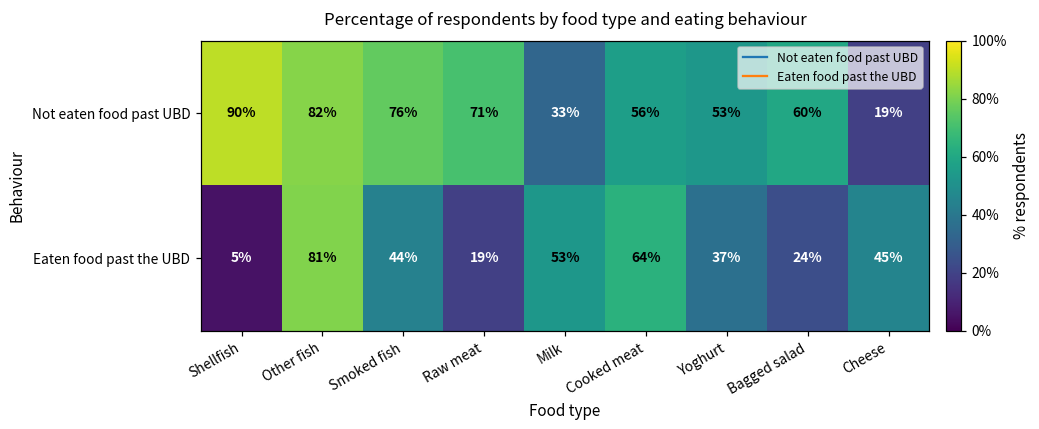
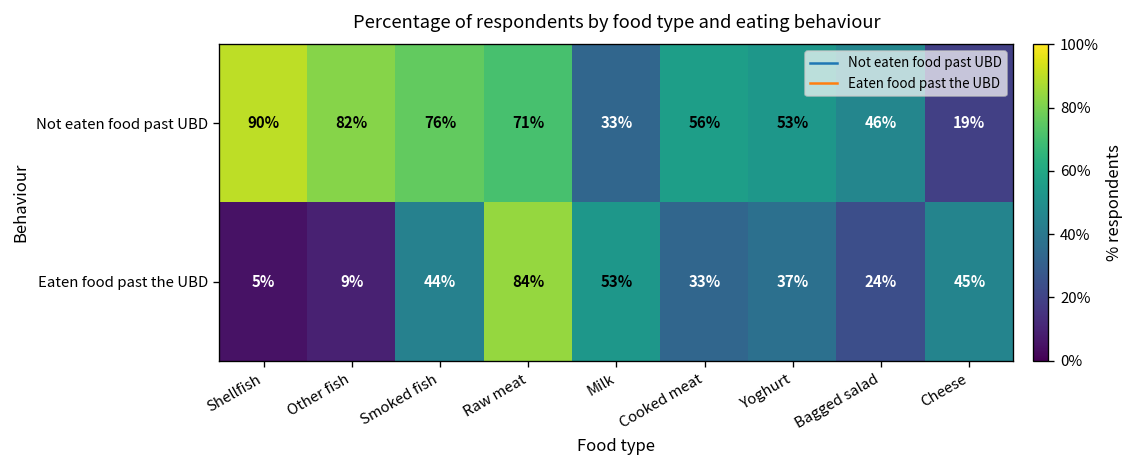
  {
    "Not eaten food past UBD": {
      "Shellfish": "90%",
      "Other fish": "82%",
      "Smoked fish": "76%",
      "Raw meat": "71%",
      "Milk": "33%",
      "Cooked meat": "56%",
      "Yoghurt": "53%",
-     "Bagged salad": "60%",
+     "Bagged salad": "46%",
      "Cheese": "19%"
    },
    "Eaten food past the UBD": {
      "Shellfish": "5%",
-     "Other fish": "81%",
+     "Other fish": "9%",
      "Smoked fish": "44%",
-     "Raw meat": "19%",
+     "Raw meat": "84%",
      "Milk": "53%",
-     "Cooked meat": "64%",
+     "Cooked meat": "33%",
      "Yoghurt": "37%",
      "Bagged salad": "24%",
      "Cheese": "45%"
    }
  }
